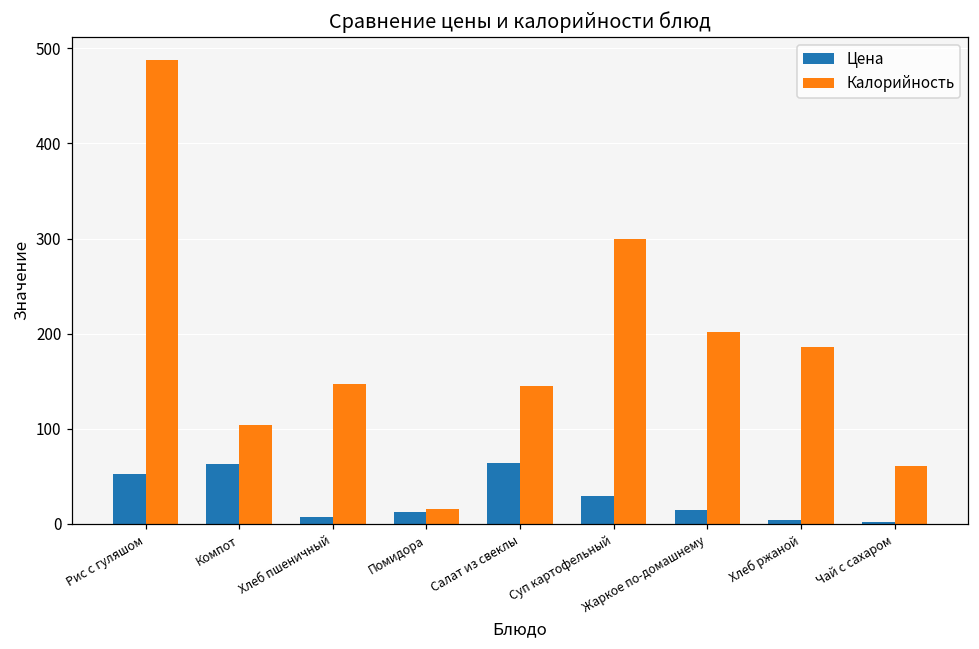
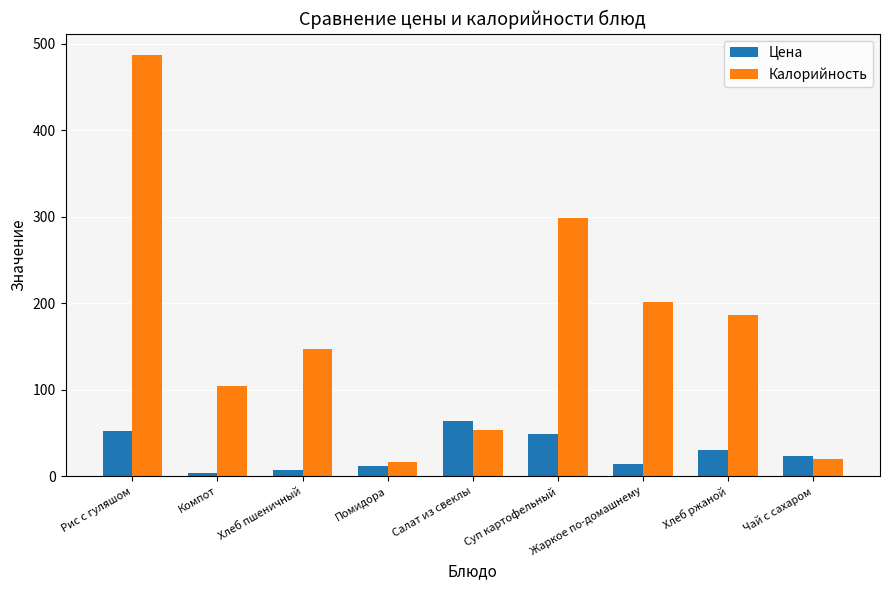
  {
    "Цена": {
      "Рис с гуляшом": 50,
-     "Компот": 60,
+     "Компот": 0,
      "Хлеб пшеничный": 10,
      "Помидора": 10,
      "Салат из свеклы": 60,
-     "Суп картофельный": 30,
+     "Суп картофельный": 50,
      "Жаркое по-домашнему": 10,
-     "Хлеб ржаной": 0,
-     "Чай с сахаром": 0
+     "Хлеб ржаной": 30,
+     "Чай с сахаром": 20
    },
    "Калорийность": {
      "Рис с гуляшом": 490,
      "Компот": 100,
      "Хлеб пшеничный": 150,
      "Помидора": 20,
-     "Салат из свеклы": 150,
+     "Салат из свеклы": 50,
      "Суп картофельный": 300,
      "Жаркое по-домашнему": 200,
      "Хлеб ржаной": 190,
-     "Чай с сахаром": 60
+     "Чай с сахаром": 20
    }
  }
